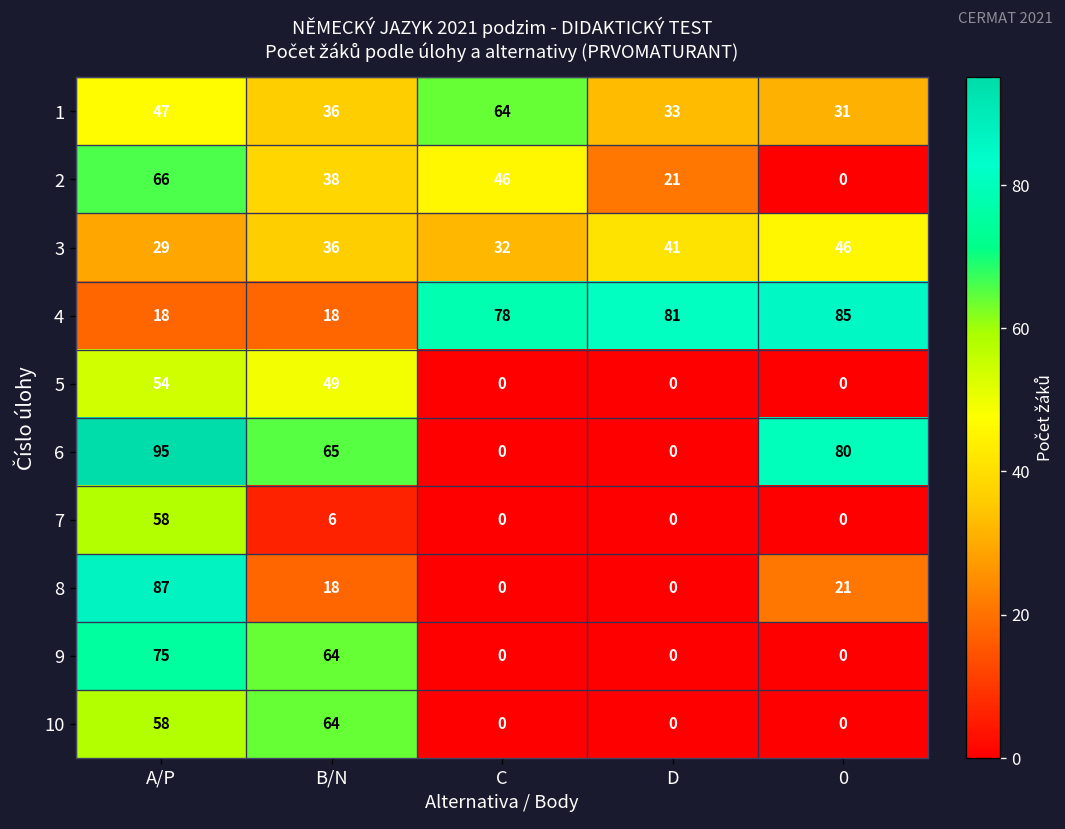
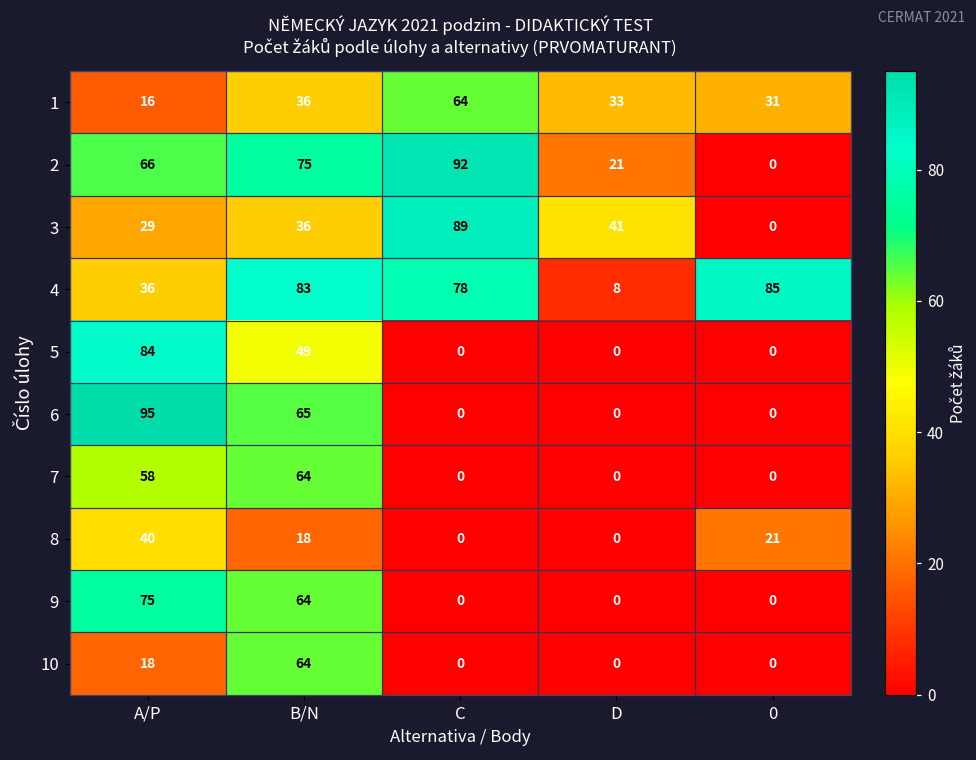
  {
    "1": {
-     "A/P": 47,
+     "A/P": 16,
      "B/N": 36,
      "C": 64,
      "D": 33,
      "0": 31
    },
    "2": {
      "A/P": 66,
-     "B/N": 38,
-     "C": 46,
+     "B/N": 75,
+     "C": 92,
      "D": 21,
      "0": 0
    },
    "3": {
      "A/P": 29,
      "B/N": 36,
-     "C": 32,
+     "C": 89,
      "D": 41,
-     "0": 46
+     "0": 0
    },
    "4": {
-     "A/P": 18,
-     "B/N": 18,
+     "A/P": 36,
+     "B/N": 83,
      "C": 78,
-     "D": 81,
+     "D": 8,
      "0": 85
    },
    "5": {
-     "A/P": 54,
+     "A/P": 84,
      "B/N": 49,
      "C": 0,
      "D": 0,
      "0": 0
    },
    "6": {
      "A/P": 95,
      "B/N": 65,
      "C": 0,
      "D": 0,
-     "0": 80
+     "0": 0
    },
    "7": {
      "A/P": 58,
-     "B/N": 6,
+     "B/N": 64,
      "C": 0,
      "D": 0,
      "0": 0
    },
    "8": {
-     "A/P": 87,
+     "A/P": 40,
      "B/N": 18,
      "C": 0,
      "D": 0,
      "0": 21
    },
    "9": {
      "A/P": 75,
      "B/N": 64,
      "C": 0,
      "D": 0,
      "0": 0
    },
    "10": {
-     "A/P": 58,
+     "A/P": 18,
      "B/N": 64,
      "C": 0,
      "D": 0,
      "0": 0
    }
  }
